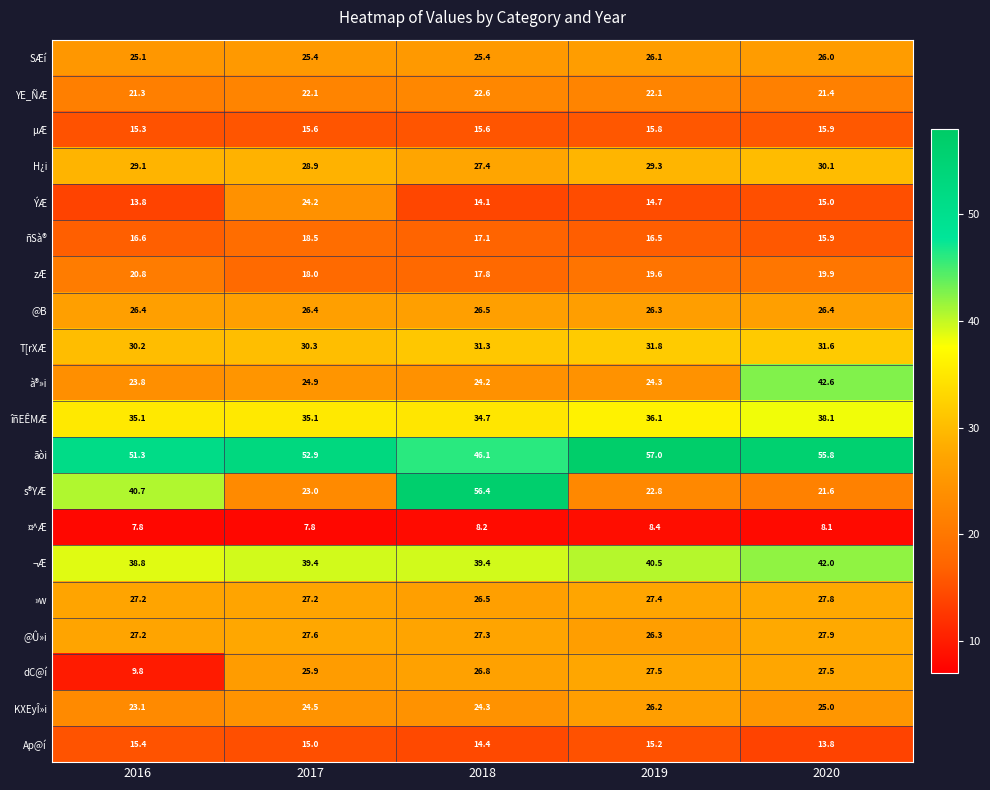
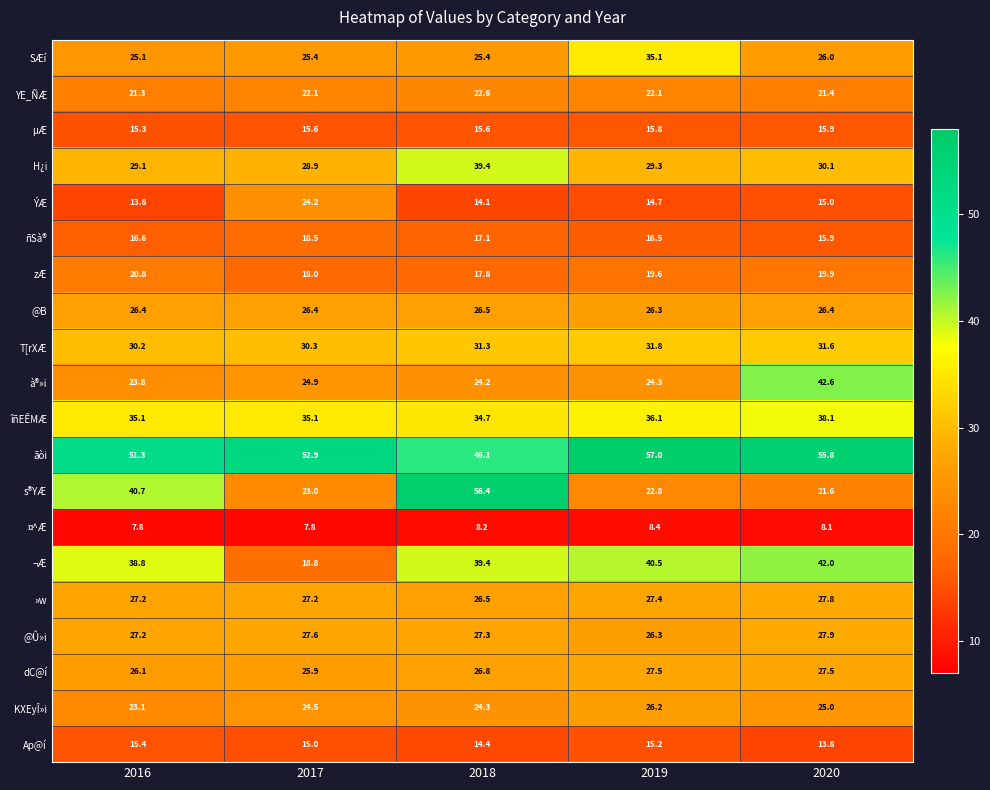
  {
    "SÆí": {
      "2016": 25.1,
      "2017": 25.4,
      "2018": 25.4,
-     "2019": 26.1,
+     "2019": 35.1,
      "2020": 26.0
    },
    "YE_ÑÆ": {
      "2016": 21.3,
      "2017": 22.1,
      "2018": 22.6,
      "2019": 22.1,
      "2020": 21.4
    },
    "µÆ": {
      "2016": 15.3,
      "2017": 15.6,
      "2018": 15.6,
      "2019": 15.8,
      "2020": 15.9
    },
    "H¿i": {
      "2016": 29.1,
      "2017": 28.9,
-     "2018": 27.4,
+     "2018": 39.4,
      "2019": 29.3,
      "2020": 30.1
    },
    "ÝÆ": {
      "2016": 13.8,
      "2017": 24.2,
      "2018": 14.1,
      "2019": 14.7,
      "2020": 15.0
    },
    "ñSà®": {
      "2016": 16.6,
      "2017": 18.5,
      "2018": 17.1,
      "2019": 16.5,
      "2020": 15.9
    },
    "zÆ": {
      "2016": 20.8,
      "2017": 18.0,
      "2018": 17.8,
      "2019": 19.6,
      "2020": 19.9
    },
    "@B": {
      "2016": 26.4,
      "2017": 26.4,
      "2018": 26.5,
      "2019": 26.3,
      "2020": 26.4
    },
    "T[rXÆ": {
      "2016": 30.2,
      "2017": 30.3,
      "2018": 31.3,
      "2019": 31.8,
      "2020": 31.6
    },
    "à®»i": {
      "2016": 23.8,
      "2017": 24.9,
      "2018": 24.2,
      "2019": 24.3,
      "2020": 42.6
    },
    "îñEÊMÆ": {
      "2016": 35.1,
      "2017": 35.1,
      "2018": 34.7,
      "2019": 36.1,
      "2020": 38.1
    },
    "ãòi": {
      "2016": 51.3,
      "2017": 52.9,
      "2018": 46.1,
      "2019": 57.0,
      "2020": 55.8
    },
    "s®YÆ": {
      "2016": 40.7,
      "2017": 23.0,
      "2018": 56.4,
      "2019": 22.8,
      "2020": 21.6
    },
    "¤^Æ": {
      "2016": 7.8,
      "2017": 7.8,
      "2018": 8.2,
      "2019": 8.4,
      "2020": 8.1
    },
    "¬Æ": {
      "2016": 38.8,
-     "2017": 39.4,
+     "2017": 18.8,
      "2018": 39.4,
      "2019": 40.5,
      "2020": 42.0
    },
    "»w": {
      "2016": 27.2,
      "2017": 27.2,
      "2018": 26.5,
      "2019": 27.4,
      "2020": 27.8
    },
    "@Û»i": {
      "2016": 27.2,
      "2017": 27.6,
      "2018": 27.3,
      "2019": 26.3,
      "2020": 27.9
    },
    "dC@í": {
-     "2016": 9.8,
+     "2016": 26.1,
      "2017": 25.9,
      "2018": 26.8,
      "2019": 27.5,
      "2020": 27.5
    },
    "KXEyÎ»i": {
      "2016": 23.1,
      "2017": 24.5,
      "2018": 24.3,
      "2019": 26.2,
      "2020": 25.0
    },
    "Ap@í": {
      "2016": 15.4,
      "2017": 15.0,
      "2018": 14.4,
      "2019": 15.2,
      "2020": 13.8
    }
  }
